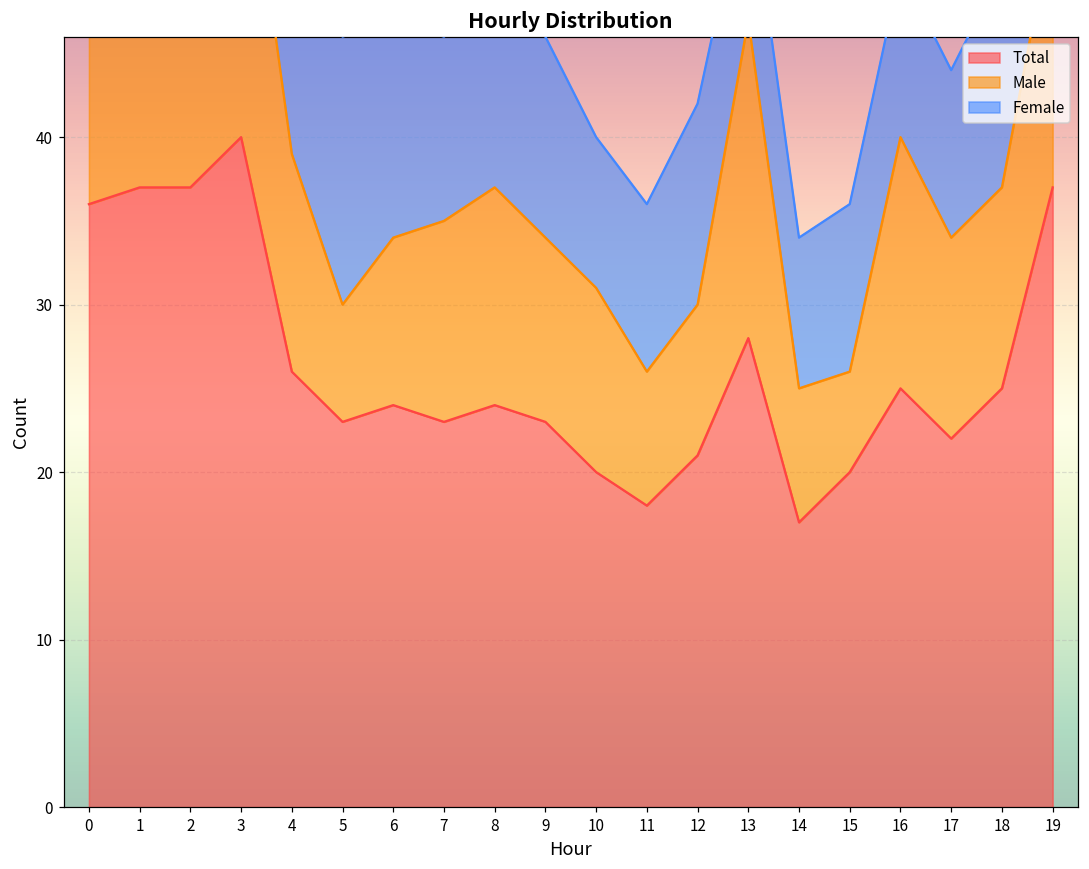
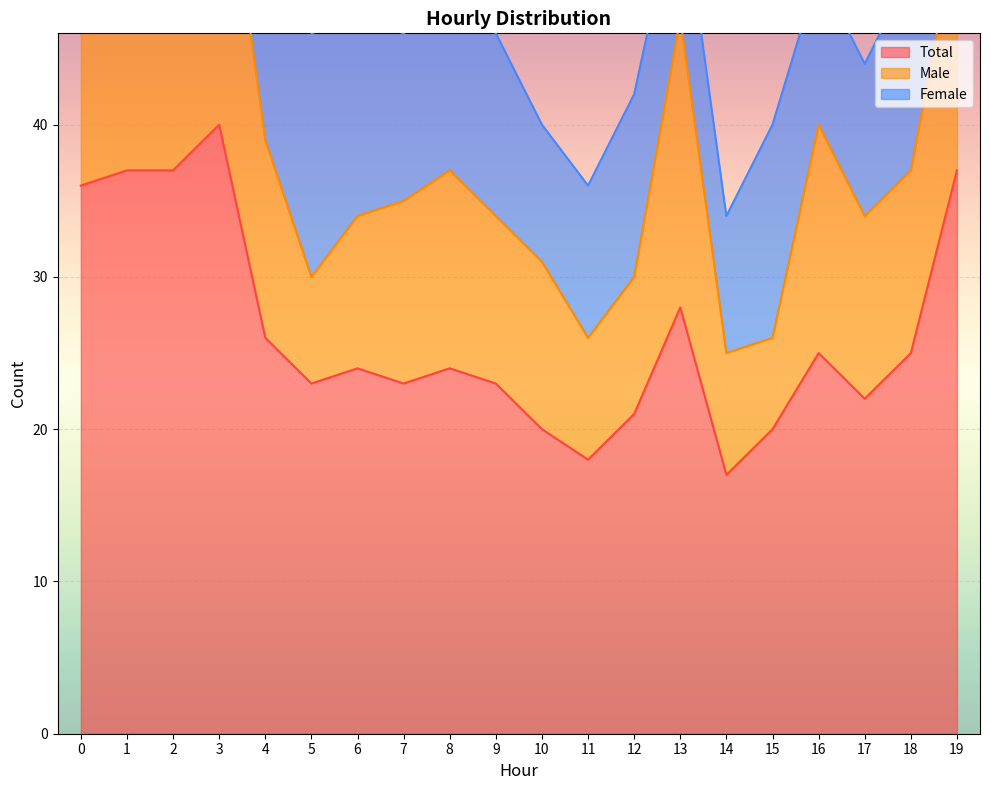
  {
    "Total": {
      "0": 36,
      "1": 37,
      "2": 37,
      "3": 40,
      "4": 26,
      "5": 23,
      "6": 24,
      "7": 23,
      "8": 24,
      "9": 23,
      "10": 20,
      "11": 18,
      "12": 21,
      "13": 28,
      "14": 17,
      "15": 20,
      "16": 25,
      "17": 22,
      "18": 25,
      "19": 37
    },
    "Male": {
      "4": 13,
      "5": 7,
      "6": 10,
      "7": 12,
      "8": 13,
      "9": 11,
      "10": 11,
      "11": 8,
      "12": 9,
      "14": 8,
      "15": 6,
      "16": 15,
      "17": 12,
      "18": 12
    },
    "Female": {
      "5": 16,
      "7": 11,
      "9": 12,
      "10": 9,
      "11": 10,
      "12": 12,
      "14": 9,
-     "15": 10,
+     "15": 14,
      "17": 10
    }
  }
